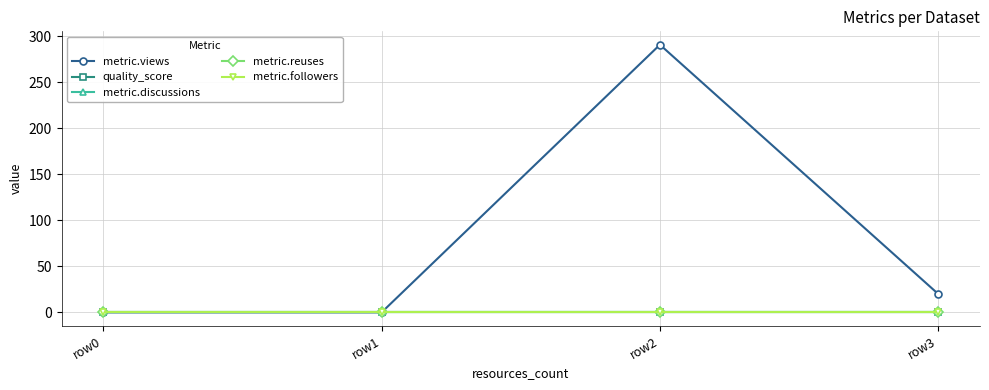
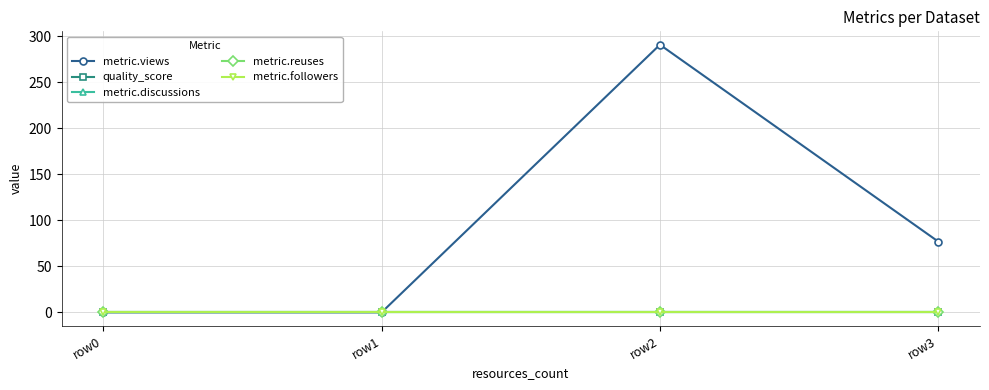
  {
    "metric.views": {
      "row2": 290,
-     "row3": 20
+     "row3": 80
    },
    "metric.followers": {
      "row2": 0,
      "row3": 0
    }
  }
